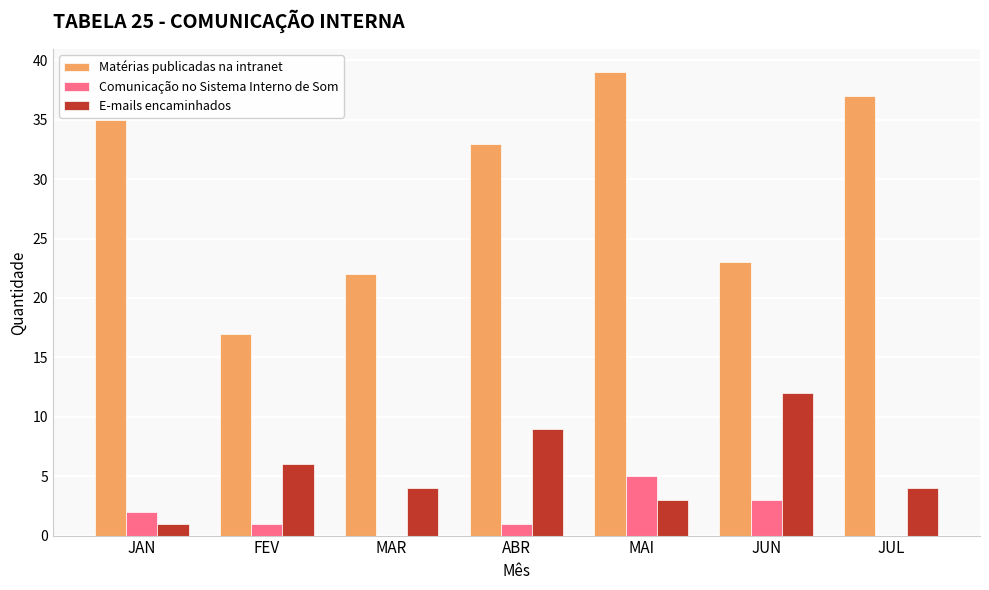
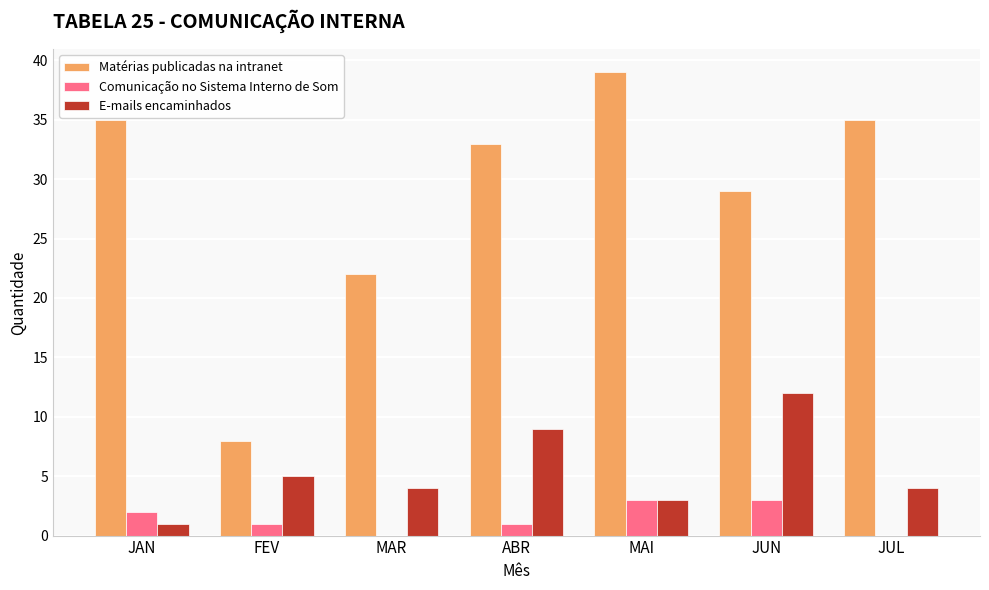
  {
    "Matérias publicadas na intranet": {
      "JAN": 35,
-     "FEV": 17,
+     "FEV": 8,
      "MAR": 22,
      "ABR": 33,
      "MAI": 39,
-     "JUN": 23,
-     "JUL": 37
+     "JUN": 29,
+     "JUL": 35
    },
    "Comunicação no Sistema Interno de Som": {
      "JAN": 2,
      "FEV": 1,
      "MAR": 0,
      "ABR": 1,
-     "MAI": 5,
+     "MAI": 3,
      "JUN": 3,
      "JUL": 0
    },
    "E-mails encaminhados": {
      "JAN": 1,
-     "FEV": 6,
+     "FEV": 5,
      "MAR": 4,
      "ABR": 9,
      "MAI": 3,
      "JUN": 12,
      "JUL": 4
    }
  }
